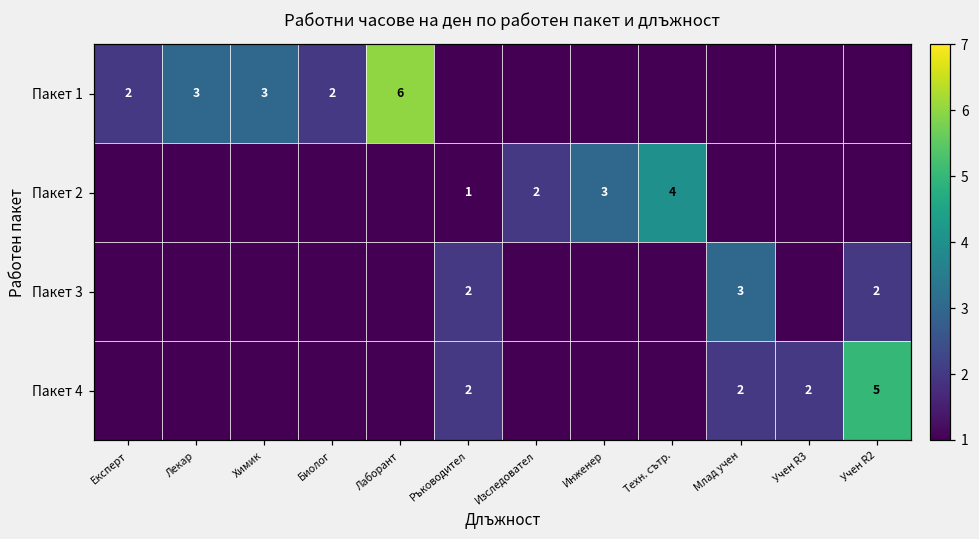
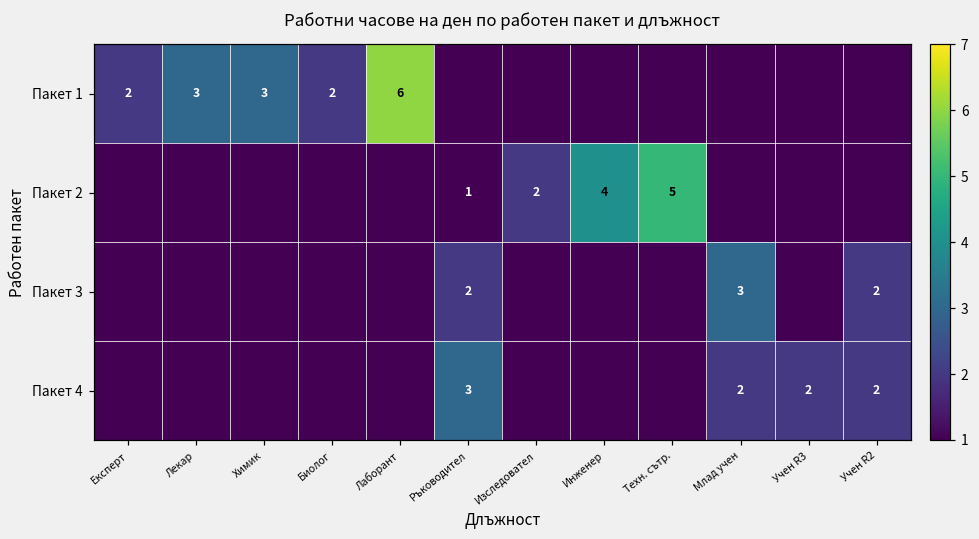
  {
    "Пакет 1": {
      "Експерт": 2,
      "Лекар": 3,
      "Химик": 3,
      "Биолог": 2,
      "Лаборант": 6
    },
    "Пакет 2": {
      "Ръководител": 1,
      "Изследовател": 2,
-     "Инженер": 3,
-     "Техн. сътр.": 4
+     "Инженер": 4,
+     "Техн. сътр.": 5
    },
    "Пакет 3": {
      "Ръководител": 2,
      "Млад учен": 3,
      "Учен R2": 2
    },
    "Пакет 4": {
-     "Ръководител": 2,
+     "Ръководител": 3,
      "Млад учен": 2,
      "Учен R3": 2,
-     "Учен R2": 5
+     "Учен R2": 2
    }
  }
